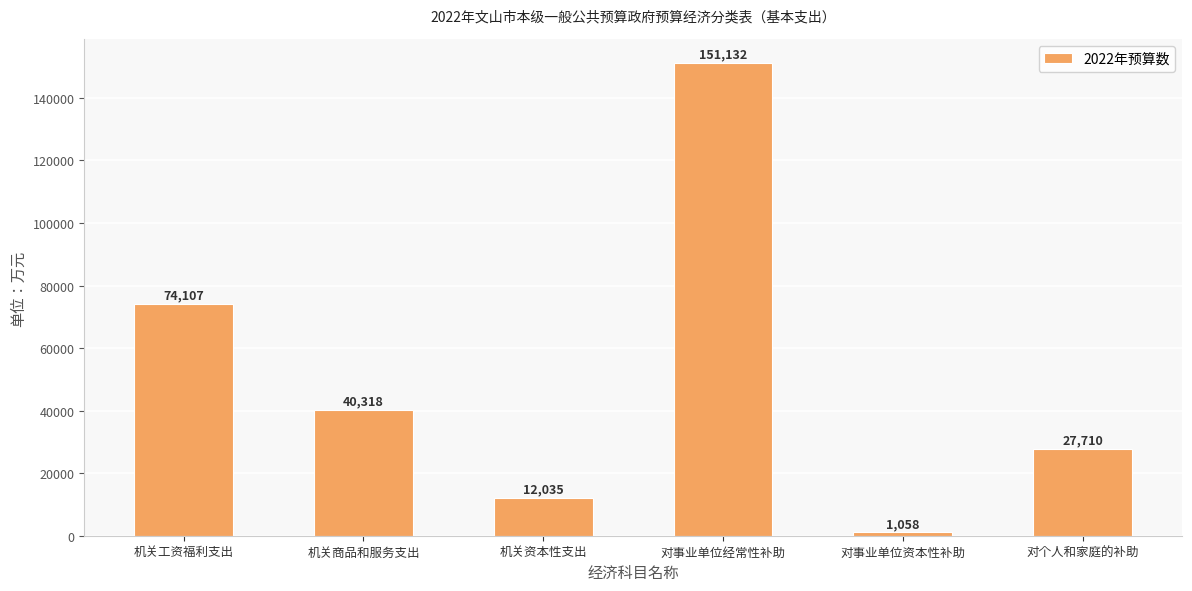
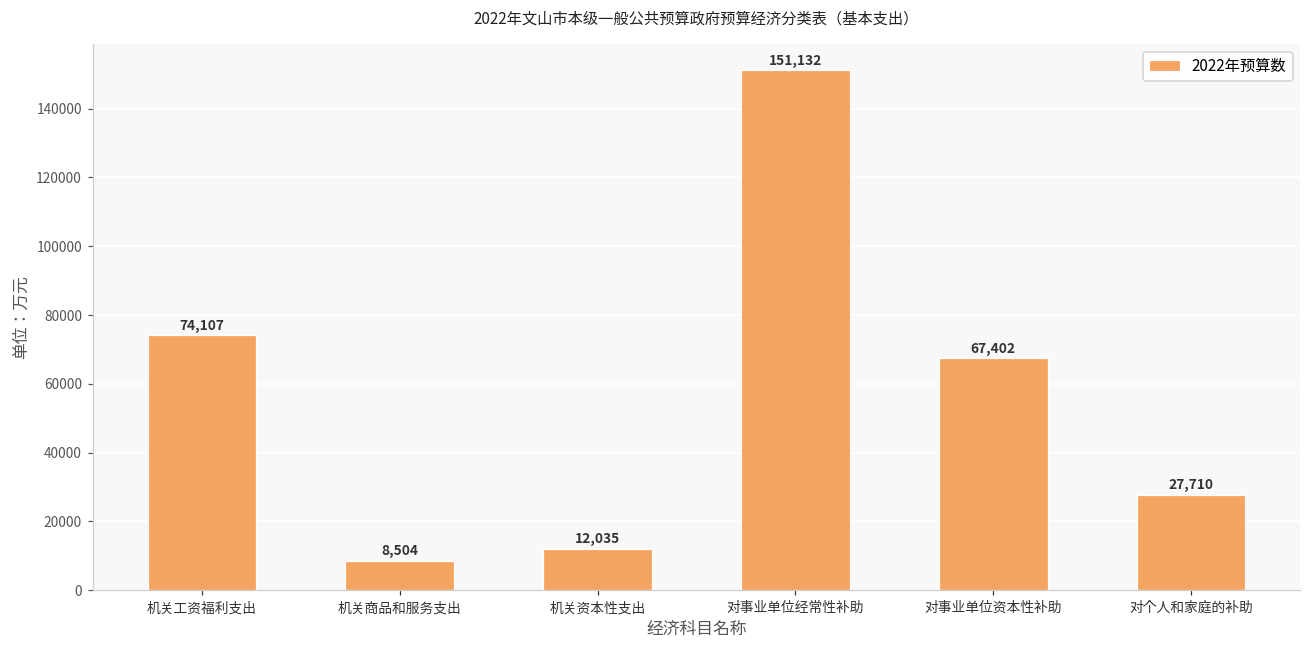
  {
    "机关工资福利支出": "74,107",
-   "机关商品和服务支出": "40,318",
+   "机关商品和服务支出": "8,504",
    "机关资本性支出": "12,035",
    "对事业单位经常性补助": "151,132",
-   "对事业单位资本性补助": "1,058",
+   "对事业单位资本性补助": "67,402",
    "对个人和家庭的补助": "27,710"
  }
